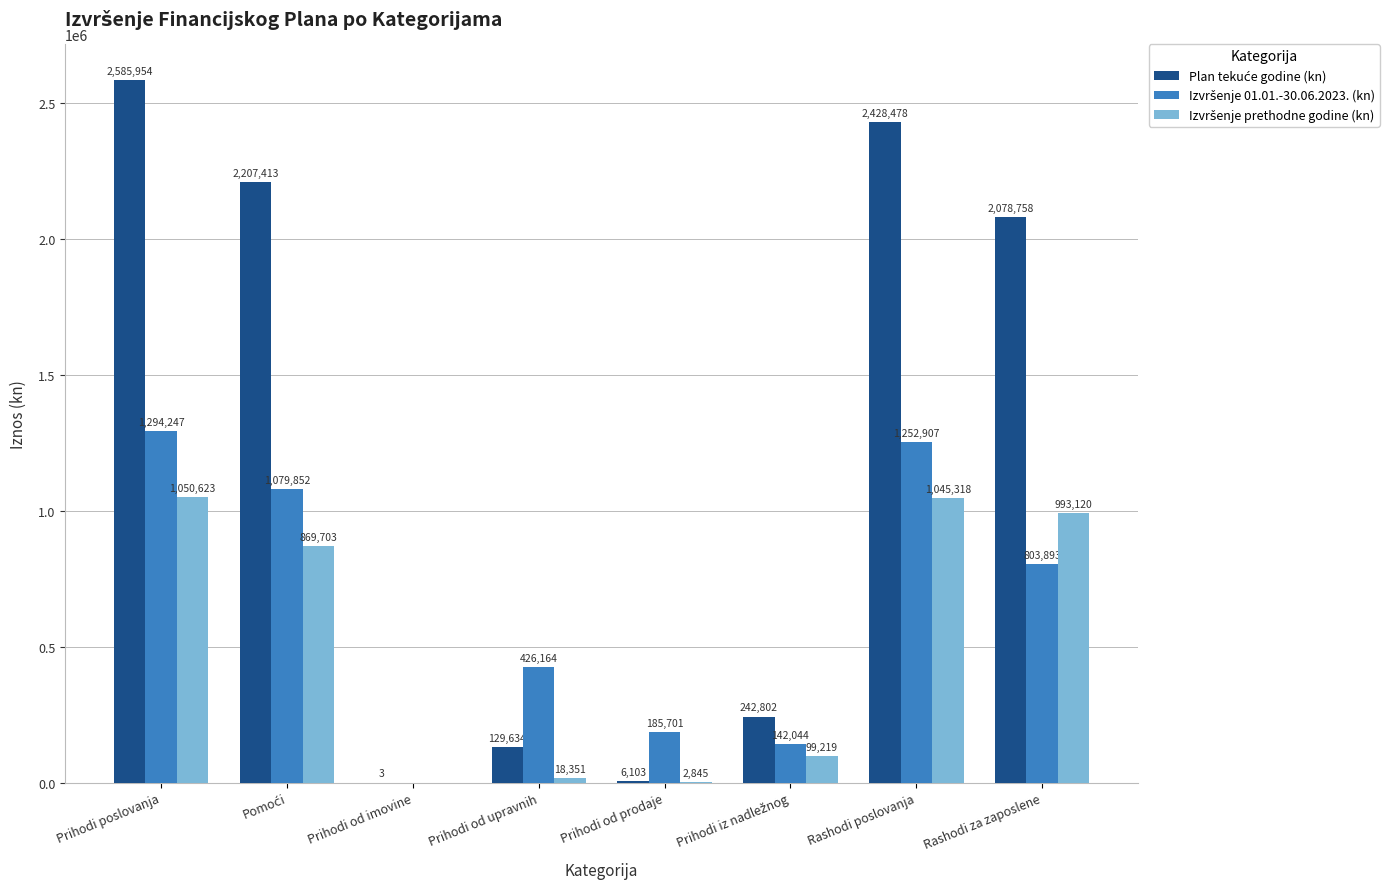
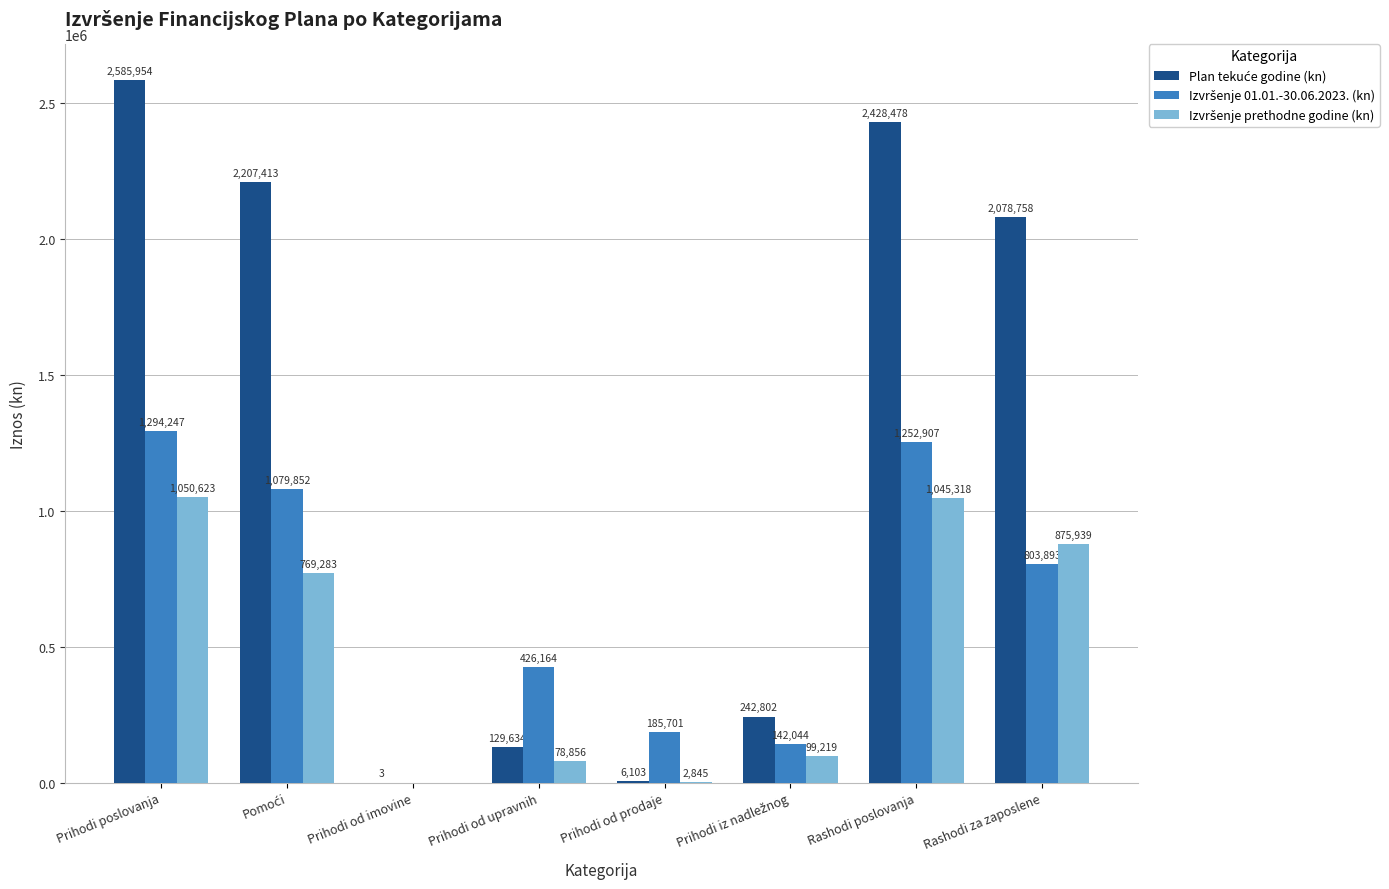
  {
    "Plan tekuće godine (kn)": {
      "Prihodi poslovanja": "2,585,954",
      "Pomoći": "2,207,413",
      "Prihodi od imovine": "3",
      "Prihodi od upravnih": "129,634",
      "Prihodi od prodaje": "6,103",
      "Prihodi iz nadležnog": "242,802",
      "Rashodi poslovanja": "2,428,478",
      "Rashodi za zaposlene": "2,078,758"
    },
    "Izvršenje 01.01.-30.06.2023. (kn)": {
      "Prihodi poslovanja": "1,294,247",
      "Pomoći": "1,079,852",
      "Prihodi od upravnih": "426,164",
      "Prihodi od prodaje": "185,701",
      "Prihodi iz nadležnog": "142,044",
      "Rashodi poslovanja": "1,252,907",
      "Rashodi za zaposlene": "803,893"
    },
    "Izvršenje prethodne godine (kn)": {
      "Prihodi poslovanja": "1,050,623",
-     "Pomoći": "869,703",
-     "Prihodi od upravnih": "18,351",
+     "Pomoći": "769,283",
+     "Prihodi od upravnih": "78,856",
      "Prihodi od prodaje": "2,845",
      "Prihodi iz nadležnog": "99,219",
      "Rashodi poslovanja": "1,045,318",
-     "Rashodi za zaposlene": "993,120"
+     "Rashodi za zaposlene": "875,939"
    }
  }
